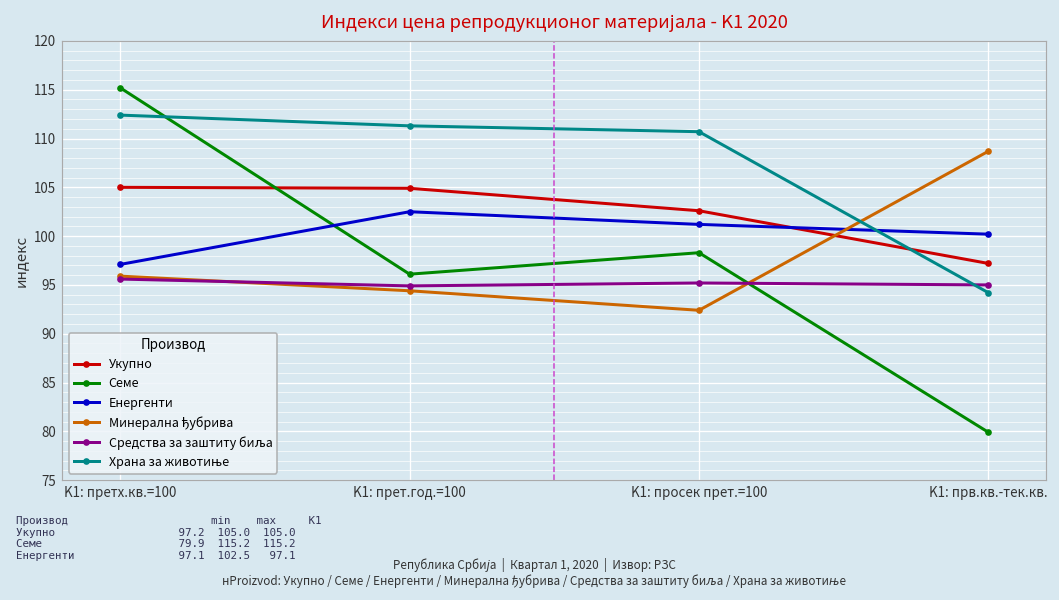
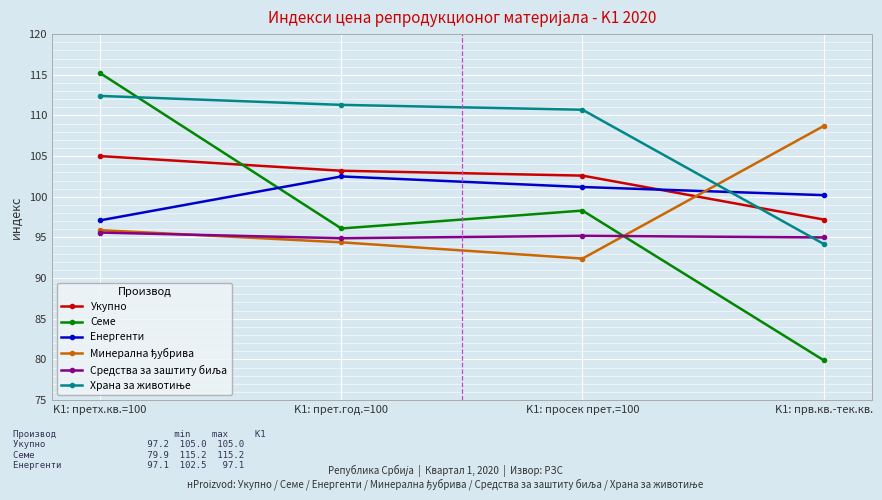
  {
    "Укупно": {
      "K1: претх.кв.=100": 105,
-     "K1: прет.год.=100": 105,
+     "K1: прет.год.=100": 103,
      "K1: просек прет.=100": 103,
      "K1: прв.кв.-тек.кв.": 97
    },
    "Семе": {
      "K1: претх.кв.=100": 115,
      "K1: прет.год.=100": 96,
      "K1: просек прет.=100": 98,
      "K1: прв.кв.-тек.кв.": 80
    },
    "Енергенти": {
      "K1: претх.кв.=100": 97,
      "K1: прет.год.=100": 103,
      "K1: просек прет.=100": 101,
      "K1: прв.кв.-тек.кв.": 100
    },
    "Минерална ђубрива": {
      "K1: прет.год.=100": 94,
      "K1: просек прет.=100": 92,
      "K1: прв.кв.-тек.кв.": 109
    },
    "Средства за заштиту биља": {
      "K1: прет.год.=100": 95,
      "K1: просек прет.=100": 95,
      "K1: прв.кв.-тек.кв.": 95
    },
    "Храна за животиње": {
      "K1: претх.кв.=100": 112,
      "K1: прет.год.=100": 111,
      "K1: просек прет.=100": 111,
      "K1: прв.кв.-тек.кв.": 94
    }
  }
